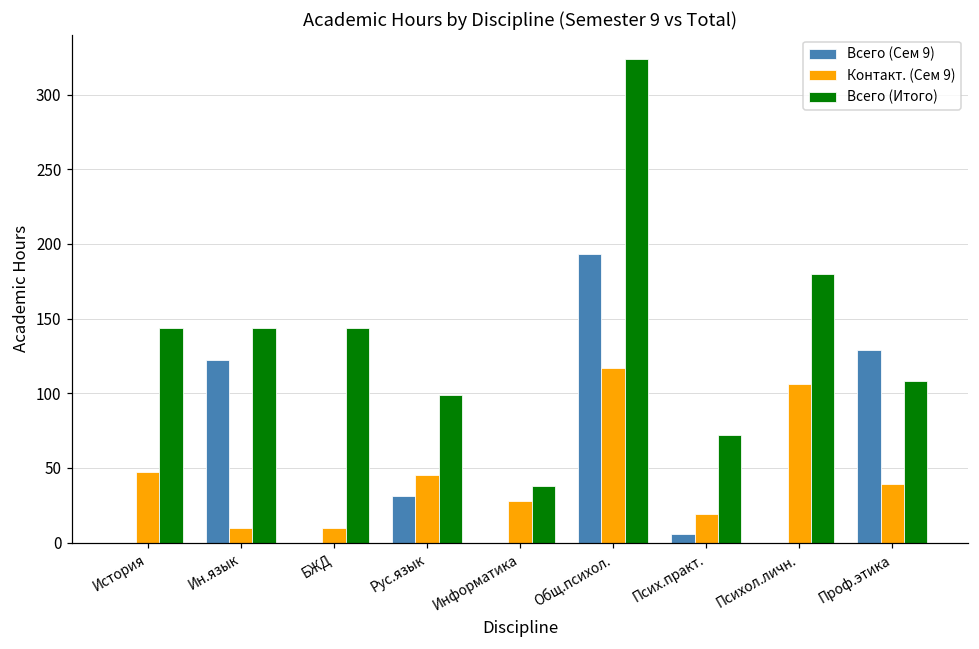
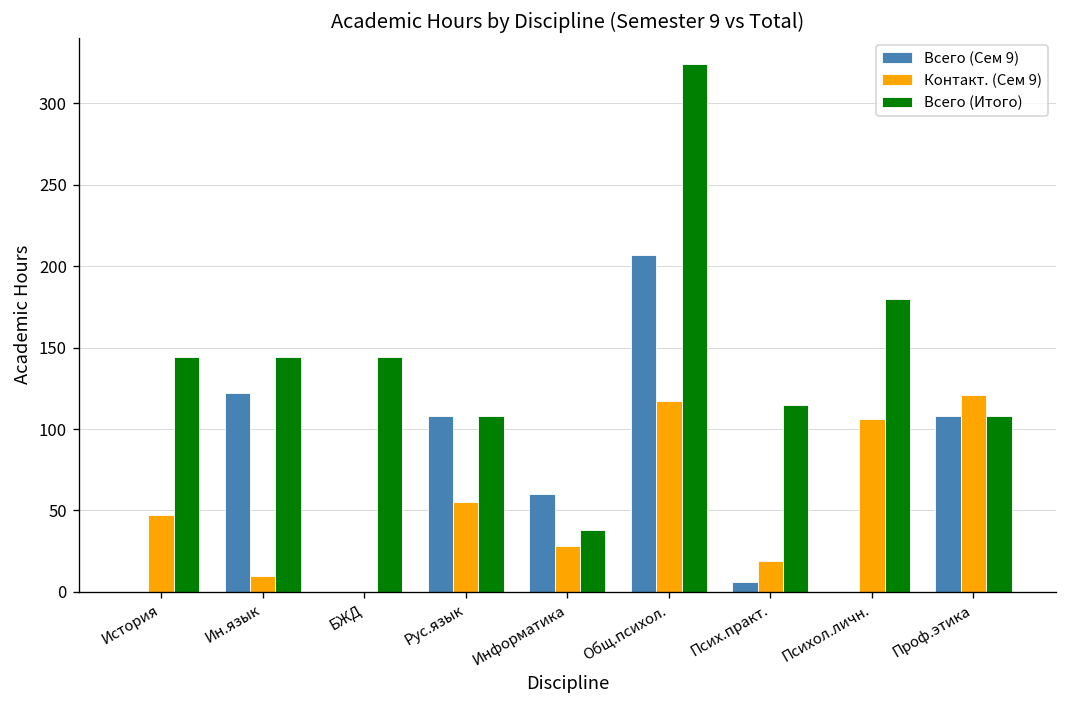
  {
    "Всего (Сем 9)": {
      "История": 0,
      "Ин.язык": 122,
      "БЖД": 0,
-     "Рус.язык": 31,
-     "Информатика": 0,
-     "Общ.психол.": 193,
+     "Рус.язык": 108,
+     "Информатика": 60,
+     "Общ.психол.": 207,
      "Псих.практ.": 6,
      "Психол.личн.": 0,
-     "Проф.этика": 129
+     "Проф.этика": 108
    },
    "Контакт. (Сем 9)": {
      "История": 47,
      "Ин.язык": 10,
-     "БЖД": 10,
-     "Рус.язык": 45,
+     "БЖД": 0,
+     "Рус.язык": 55,
      "Информатика": 28,
      "Общ.психол.": 117,
      "Псих.практ.": 19,
      "Психол.личн.": 106,
-     "Проф.этика": 39
+     "Проф.этика": 121
    },
    "Всего (Итого)": {
      "История": 144,
      "Ин.язык": 144,
      "БЖД": 144,
-     "Рус.язык": 99,
+     "Рус.язык": 108,
      "Информатика": 38,
      "Общ.психол.": 324,
-     "Псих.практ.": 72,
+     "Псих.практ.": 115,
      "Психол.личн.": 180,
      "Проф.этика": 108
    }
  }
